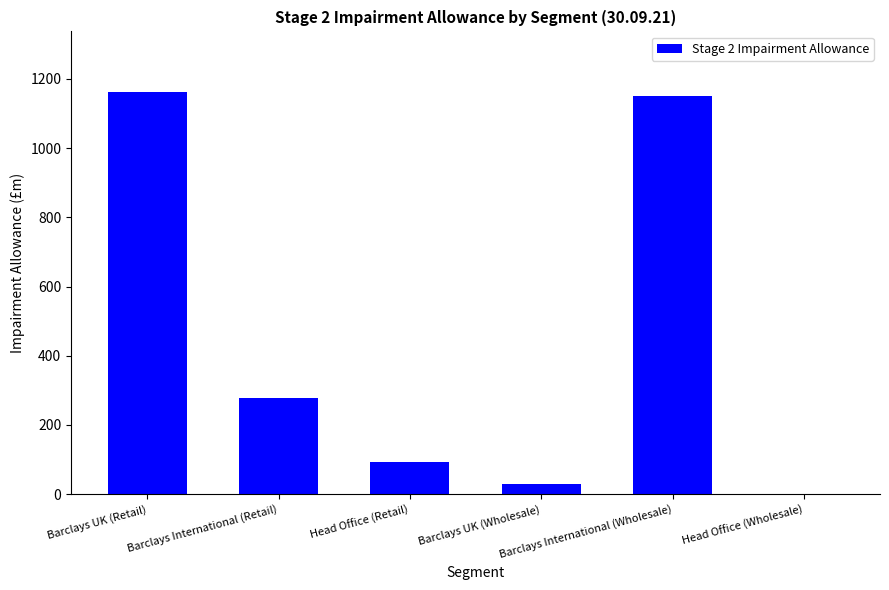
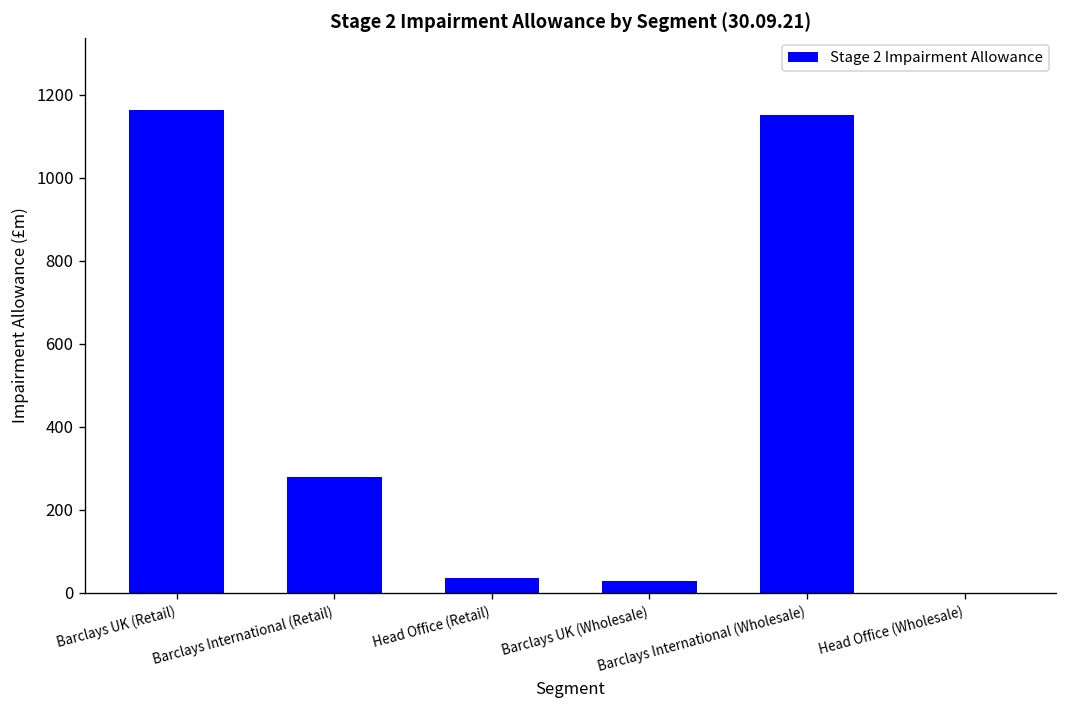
  {
    "Barclays UK (Retail)": 1160,
    "Barclays International (Retail)": 280,
-   "Head Office (Retail)": 90,
+   "Head Office (Retail)": 40,
    "Barclays UK (Wholesale)": 30,
    "Barclays International (Wholesale)": 1150,
    "Head Office (Wholesale)": 0
  }
